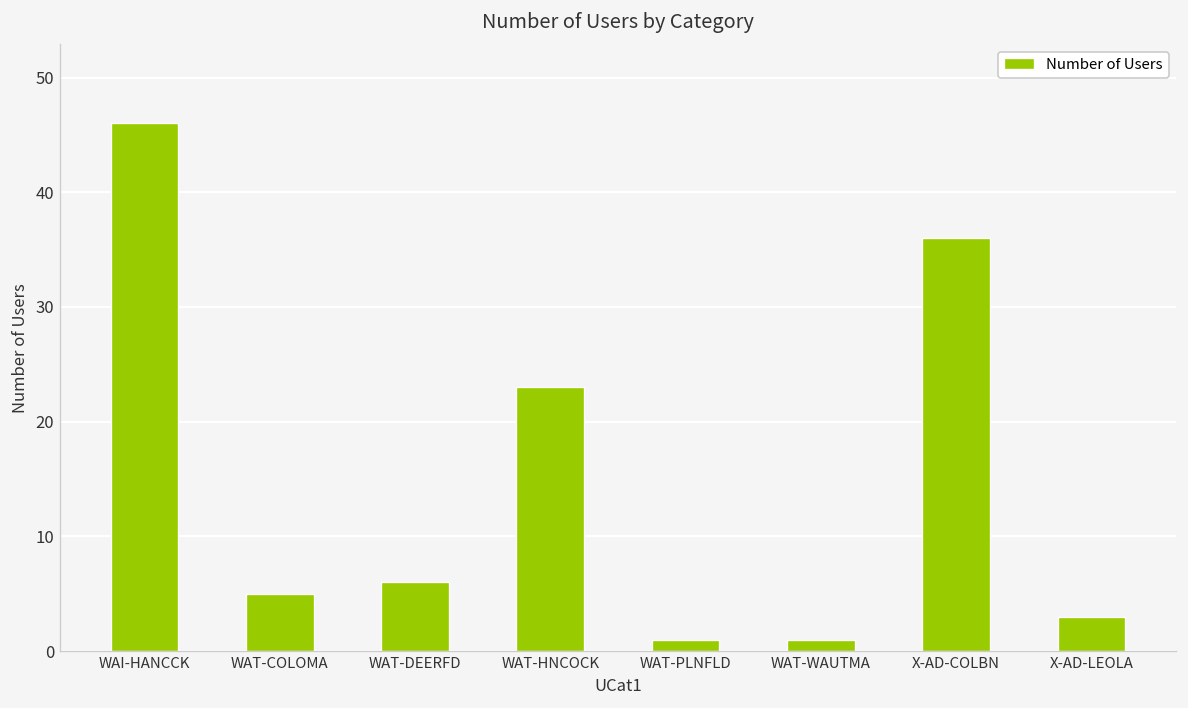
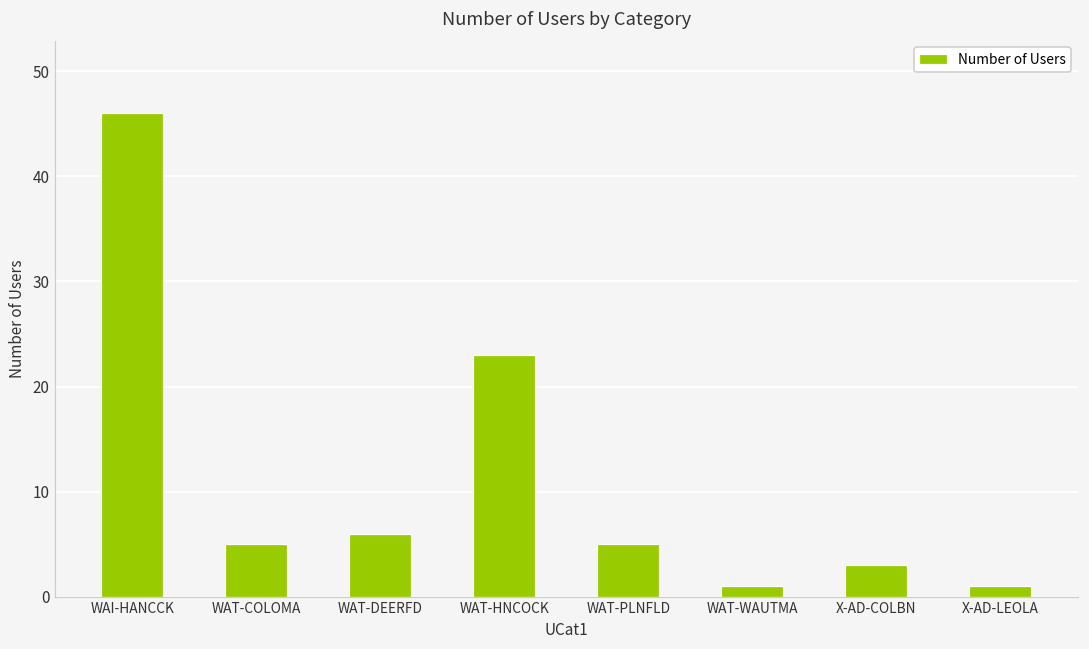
  {
    "WAI-HANCCK": 46,
    "WAT-COLOMA": 5,
    "WAT-DEERFD": 6,
    "WAT-HNCOCK": 23,
-   "WAT-PLNFLD": 1,
+   "WAT-PLNFLD": 5,
    "WAT-WAUTMA": 1,
-   "X-AD-COLBN": 36,
-   "X-AD-LEOLA": 3
+   "X-AD-COLBN": 3,
+   "X-AD-LEOLA": 1
  }
